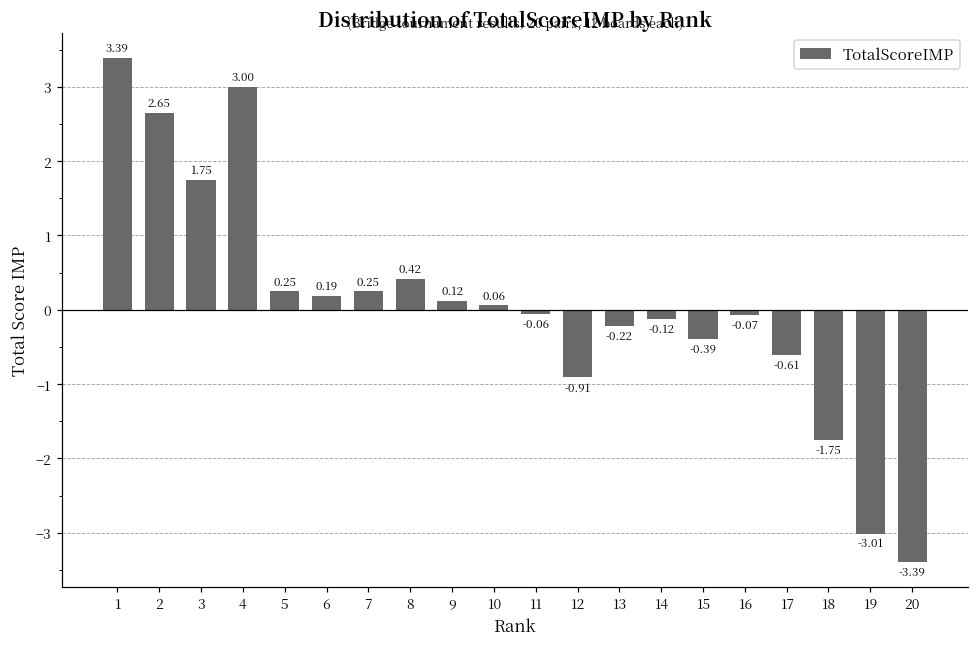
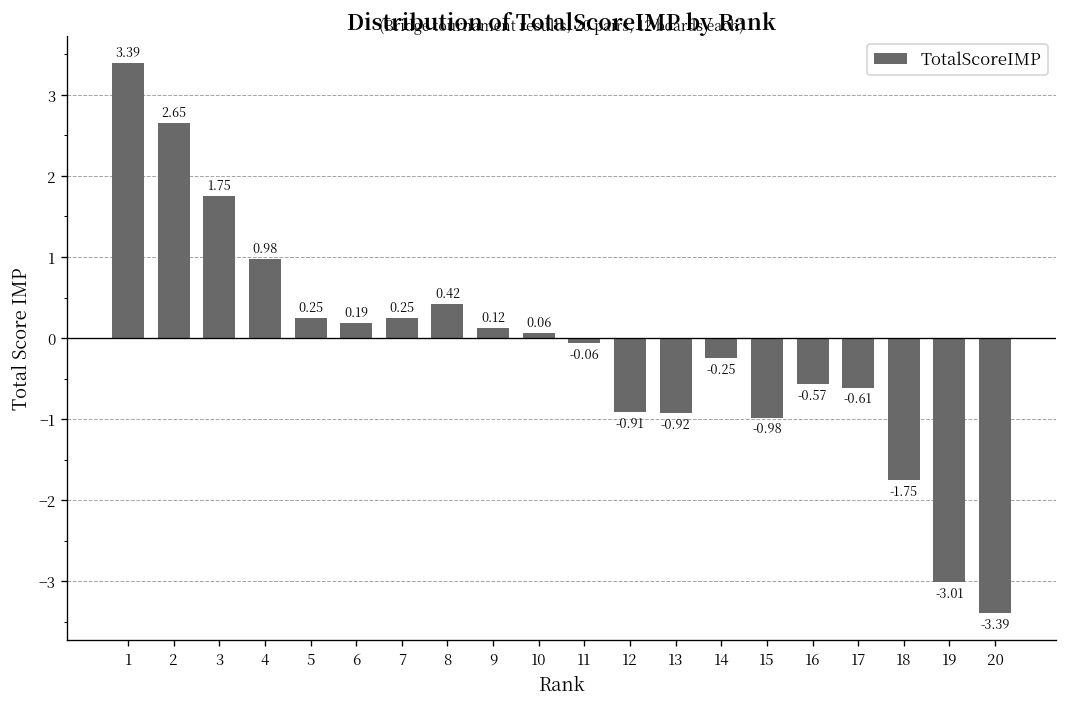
  {
    "1": 3.39,
    "2": 2.65,
    "3": 1.75,
-   "4": 3.00,
+   "4": 0.98,
    "5": 0.25,
    "6": 0.19,
    "7": 0.25,
    "8": 0.42,
    "9": 0.12,
    "10": 0.06,
    "11": -0.06,
    "12": -0.91,
-   "13": -0.22,
-   "14": -0.12,
-   "15": -0.39,
-   "16": -0.07,
+   "13": -0.92,
+   "14": -0.25,
+   "15": -0.98,
+   "16": -0.57,
    "17": -0.61,
    "18": -1.75,
    "19": -3.01,
    "20": -3.39
  }
